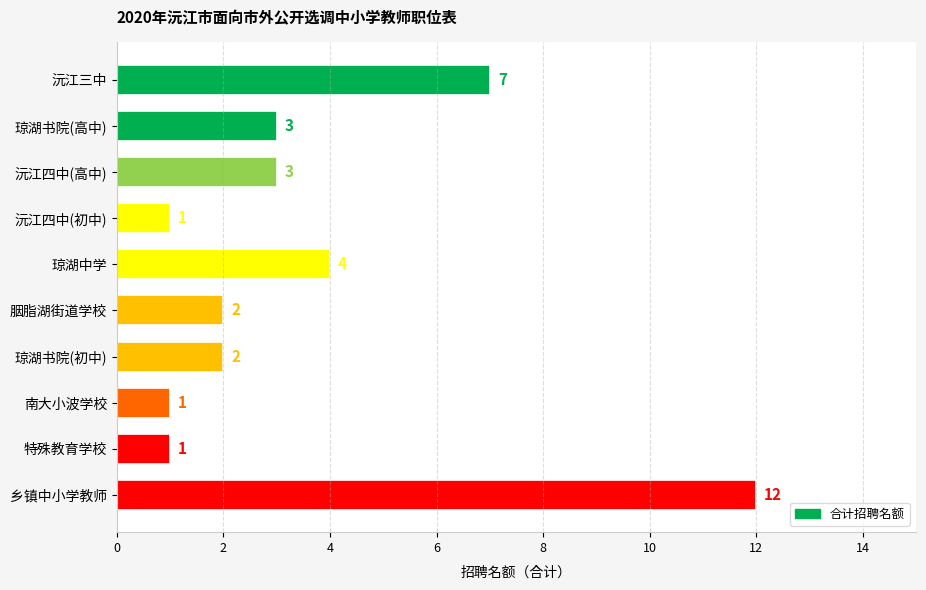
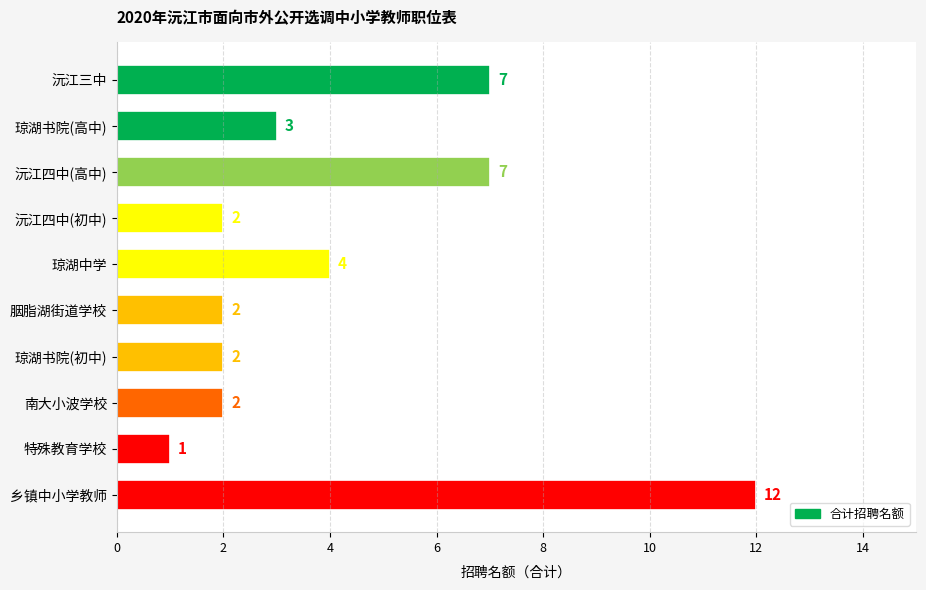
  {
    "沅江三中": 7,
    "琼湖书院(高中)": 3,
-   "沅江四中(高中)": 3,
-   "沅江四中(初中)": 1,
+   "沅江四中(高中)": 7,
+   "沅江四中(初中)": 2,
    "琼湖中学": 4,
    "胭脂湖街道学校": 2,
    "琼湖书院(初中)": 2,
-   "南大小波学校": 1,
+   "南大小波学校": 2,
    "特殊教育学校": 1,
    "乡镇中小学教师": 12
  }
